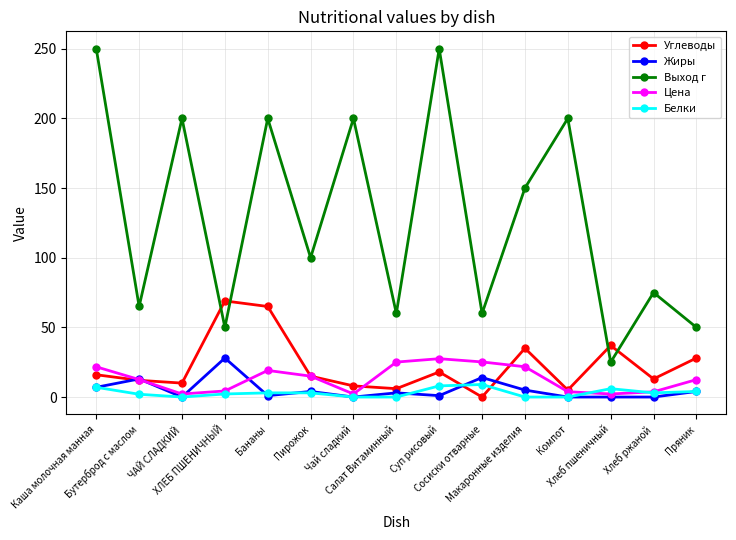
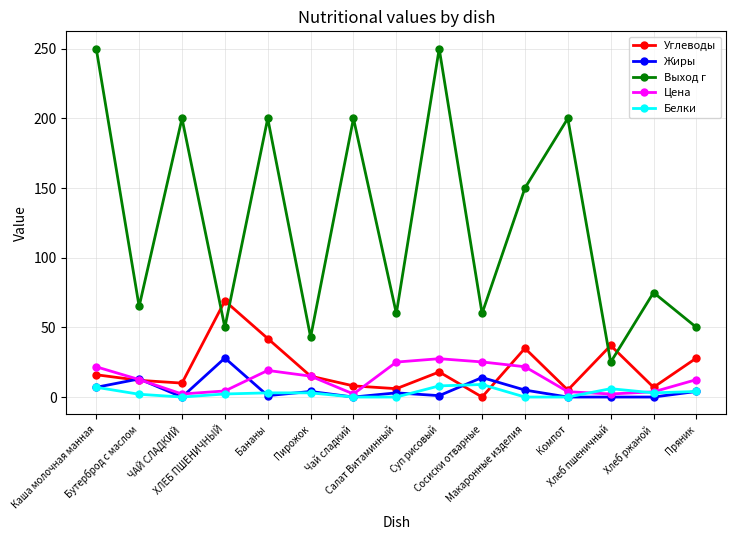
  {
    "Углеводы": {
      "Каша молочная манная": 16,
      "ЧАЙ СЛАДКИЙ": 10,
      "ХЛЕБ ПШЕНИЧНЫЙ": 69,
-     "Бананы": 65,
+     "Бананы": 42,
      "Чай сладкий": 8,
      "Салат Витаминный": 6,
      "Суп рисовый": 18,
      "Сосиски отварные": 0,
      "Макаронные изделия": 35,
      "Хлеб пшеничный": 37,
-     "Хлеб ржаной": 13,
+     "Хлеб ржаной": 7,
      "Пряник": 28
    },
    "Жиры": {
      "ХЛЕБ ПШЕНИЧНЫЙ": 28,
      "Бананы": 1,
      "Салат Витаминный": 3,
      "Суп рисовый": 1,
      "Сосиски отварные": 14,
      "Макаронные изделия": 5,
      "Хлеб пшеничный": 0,
      "Хлеб ржаной": 0
    },
    "Выход г": {
      "Каша молочная манная": 250,
      "Бутерброд с маслом": 65,
      "ЧАЙ СЛАДКИЙ": 200,
      "ХЛЕБ ПШЕНИЧНЫЙ": 50,
      "Бананы": 200,
-     "Пирожок": 100,
+     "Пирожок": 43,
      "Чай сладкий": 200,
      "Салат Витаминный": 60,
      "Суп рисовый": 250,
      "Сосиски отварные": 60,
      "Макаронные изделия": 150,
      "Компот": 200,
      "Хлеб пшеничный": 25,
      "Хлеб ржаной": 75,
      "Пряник": 50
    },
    "Цена": {
      "Каша молочная манная": 22,
      "ЧАЙ СЛАДКИЙ": 2,
      "ХЛЕБ ПШЕНИЧНЫЙ": 4,
      "Бананы": 19,
      "Чай сладкий": 2,
      "Салат Витаминный": 25,
      "Суп рисовый": 28,
      "Сосиски отварные": 25,
      "Макаронные изделия": 22,
      "Хлеб пшеничный": 2,
      "Пряник": 13
    },
    "Белки": {
      "Бутерброд с маслом": 2,
      "ХЛЕБ ПШЕНИЧНЫЙ": 2,
      "Бананы": 3,
      "Салат Витаминный": 0,
      "Суп рисовый": 8,
      "Сосиски отварные": 9,
      "Макаронные изделия": 0,
      "Хлеб пшеничный": 6
    }
  }
